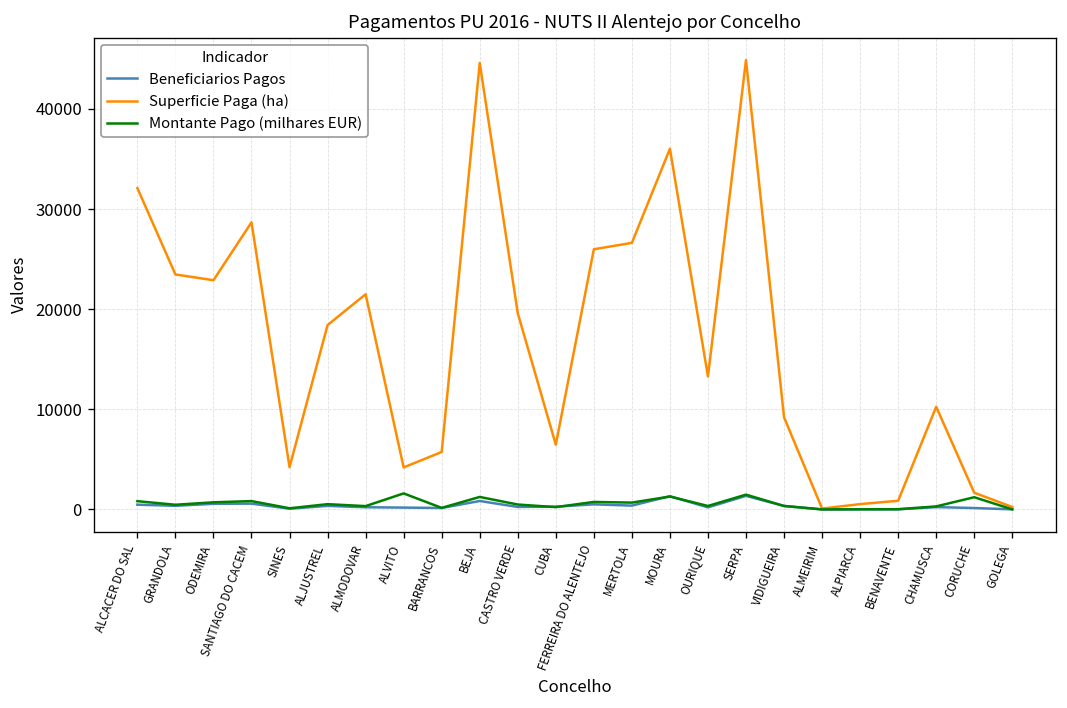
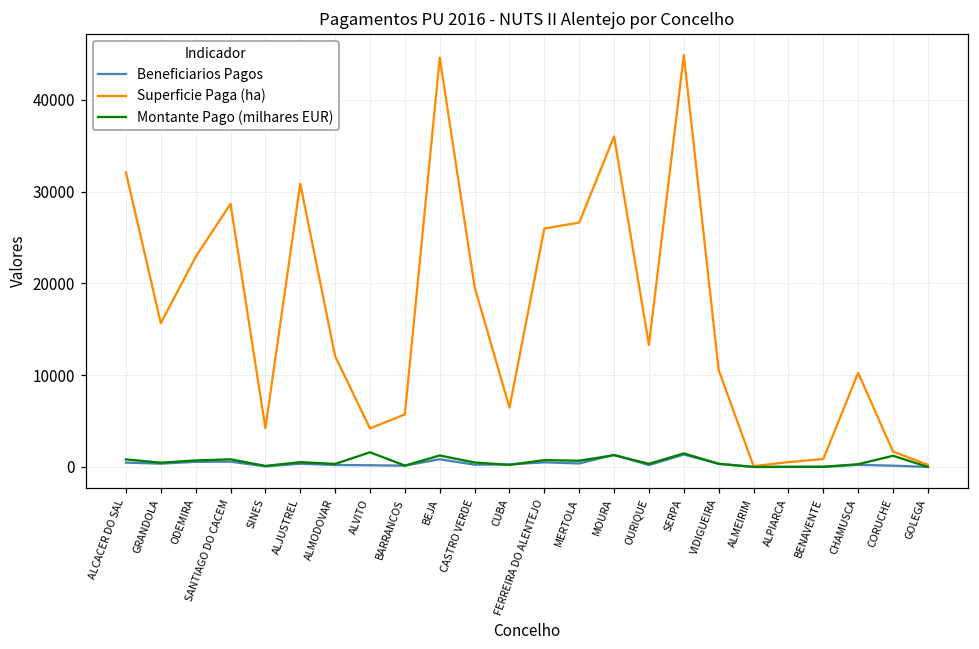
  {
    "Beneficiarios Pagos": {
      "ALCACER DO SAL": 0,
      "ALVITO": 0,
      "BEJA": 1000,
      "CORUCHE": 0
    },
    "Superficie Paga (ha)": {
      "ALCACER DO SAL": 32000,
-     "GRANDOLA": 23000,
+     "GRANDOLA": 16000,
      "ODEMIRA": 23000,
      "SANTIAGO DO CACEM": 29000,
      "SINES": 4000,
-     "ALJUSTREL": 18000,
-     "ALMODOVAR": 21000,
+     "ALJUSTREL": 31000,
+     "ALMODOVAR": 12000,
      "ALVITO": 4000,
      "BARRANCOS": 6000,
      "BEJA": 45000,
      "CASTRO VERDE": 20000,
      "CUBA": 6000,
      "FERREIRA DO ALENTEJO": 26000,
      "MERTOLA": 27000,
      "MOURA": 36000,
      "OURIQUE": 13000,
      "SERPA": 45000,
-     "VIDIGUEIRA": 9000,
+     "VIDIGUEIRA": 11000,
      "ALPIARCA": 1000,
      "BENAVENTE": 1000,
      "CHAMUSCA": 10000,
      "CORUCHE": 2000
    },
    "Montante Pago (milhares EUR)": {
      "ALCACER DO SAL": 1000,
      "ALVITO": 2000,
      "BEJA": 1000,
      "CORUCHE": 1000
    }
  }
